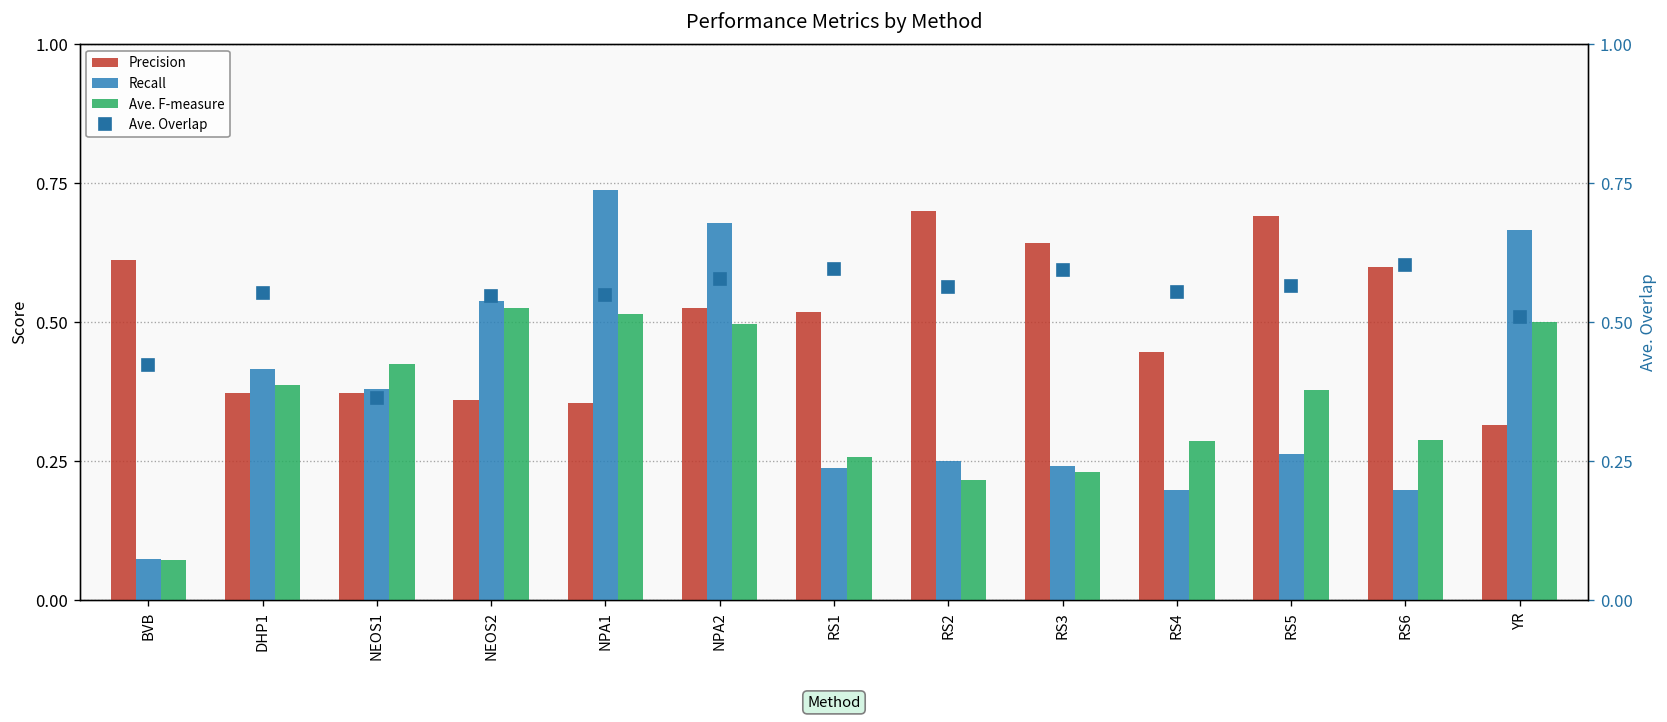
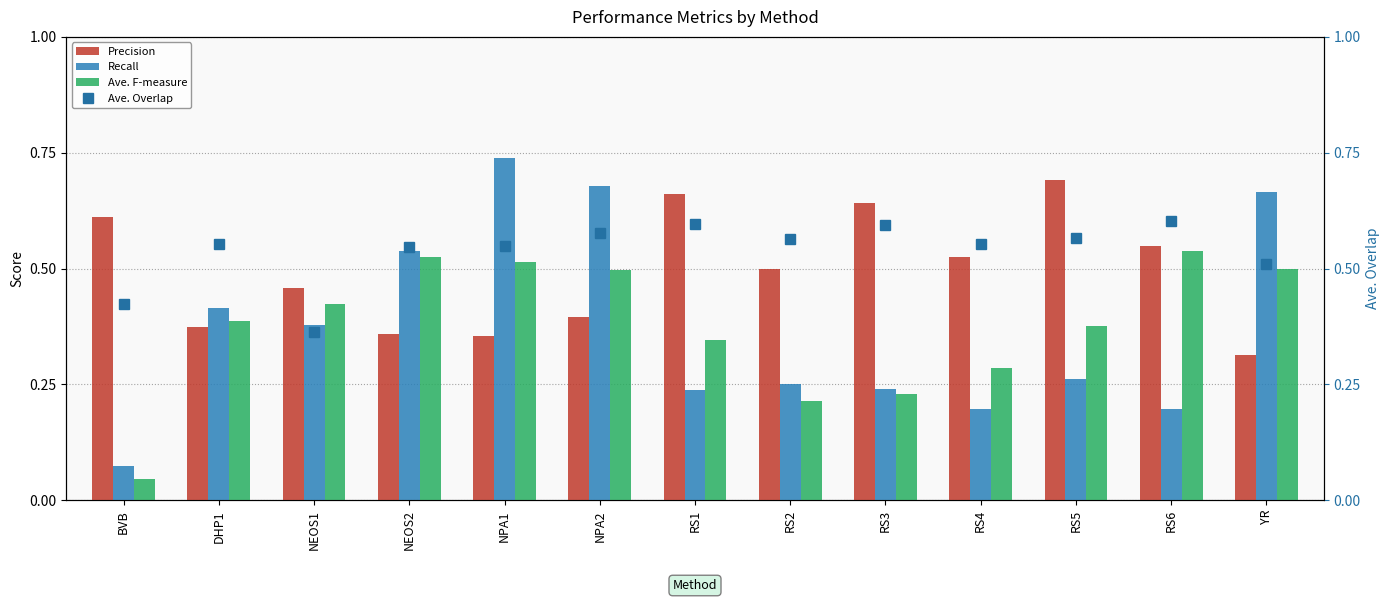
  {
    "Precision": {
      "BVB": 0.61,
      "DHP1": 0.37,
-     "NEOS1": 0.37,
+     "NEOS1": 0.46,
      "NEOS2": 0.36,
      "NPA1": 0.36,
-     "NPA2": 0.53,
-     "RS1": 0.52,
-     "RS2": 0.7,
+     "NPA2": 0.40,
+     "RS1": 0.66,
+     "RS2": 0.5,
      "RS3": 0.64,
-     "RS4": 0.45,
+     "RS4": 0.53,
      "RS5": 0.69,
-     "RS6": 0.60,
+     "RS6": 0.55,
      "YR": 0.31
    },
    "Ave. F-measure": {
-     "BVB": 0.07,
+     "BVB": 0.05,
      "DHP1": 0.39,
      "NEOS1": 0.42,
      "NEOS2": 0.53,
      "NPA1": 0.52,
      "NPA2": 0.50,
-     "RS1": 0.26,
+     "RS1": 0.35,
      "RS2": 0.22,
      "RS3": 0.23,
      "RS4": 0.29,
      "RS5": 0.38,
-     "RS6": 0.29,
+     "RS6": 0.54,
      "YR": 0.50
    }
  }
